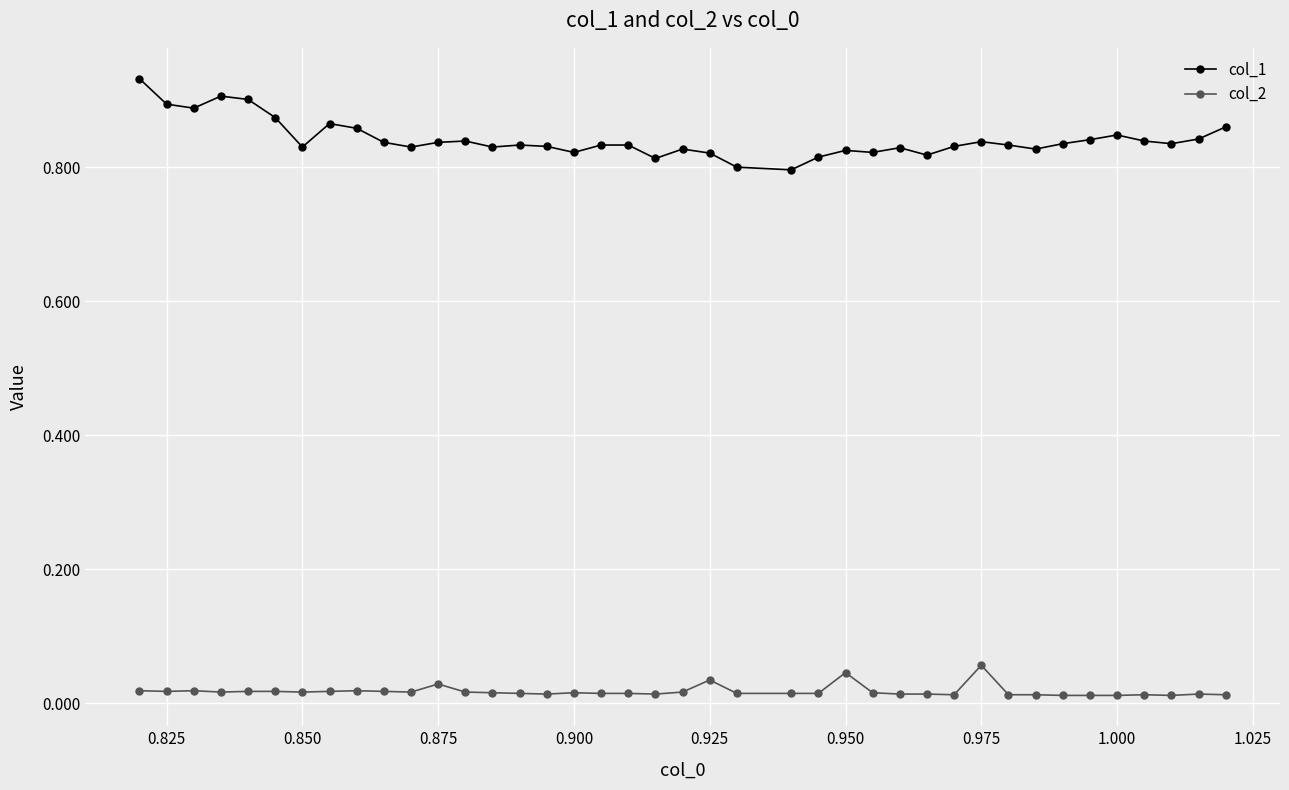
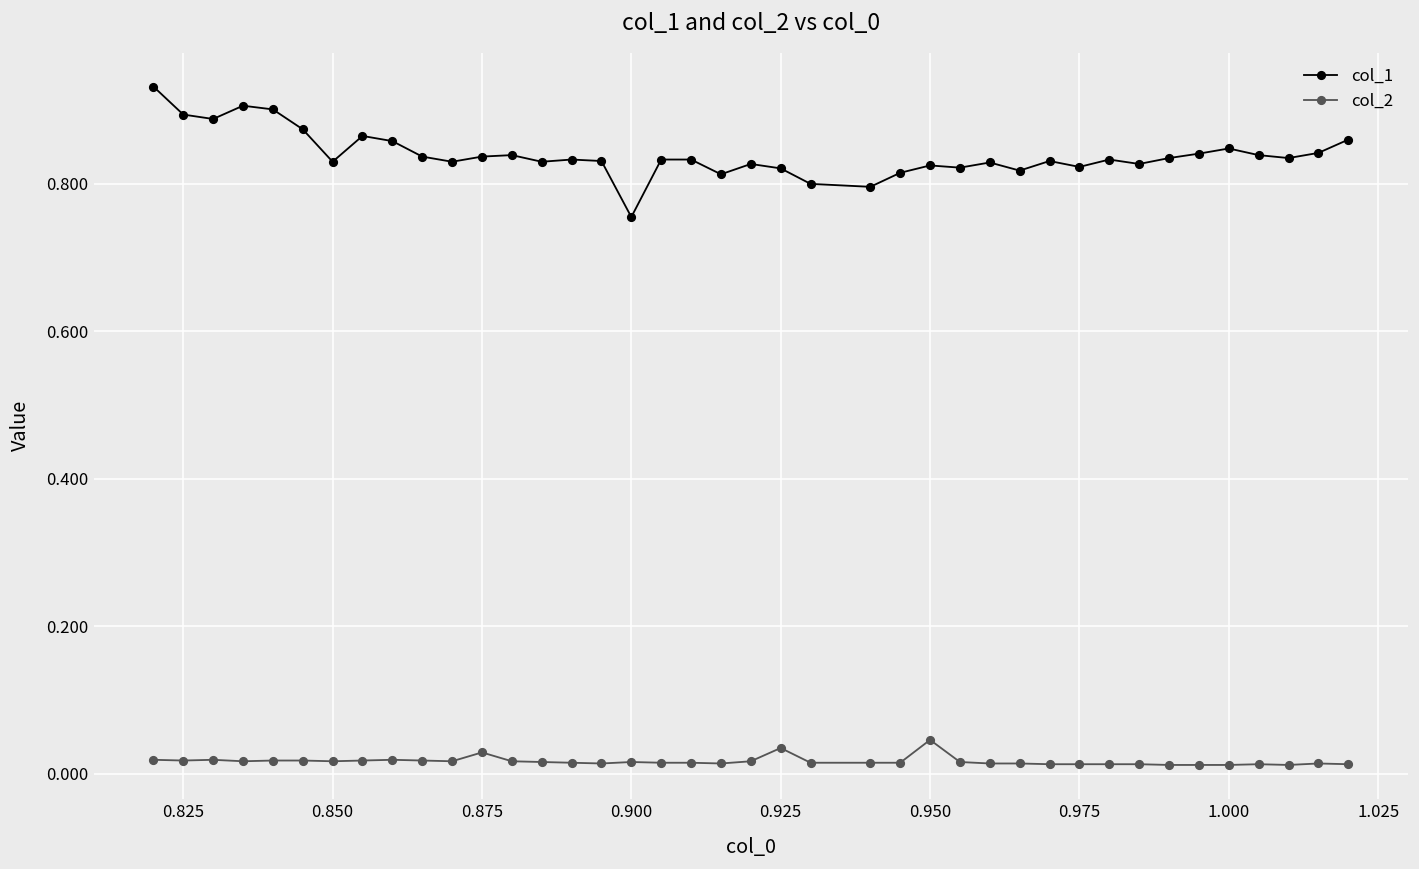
  {
    "col_1": {
      "0.825": 0.89,
      "0.850": 0.83,
      "0.875": 0.84,
-     "0.900": 0.82,
+     "0.900": 0.76,
      "0.925": 0.82,
      "0.950": 0.83,
-     "0.975": 0.84,
+     "0.975": 0.82,
      "1.000": 0.85
    },
    "col_2": {
      "0.825": 0.02,
      "0.850": 0.02,
      "0.875": 0.03,
      "0.900": 0.02,
      "0.925": 0.04,
      "0.950": 0.05,
-     "0.975": 0.06,
+     "0.975": 0.01,
      "1.000": 0.01
    }
  }
